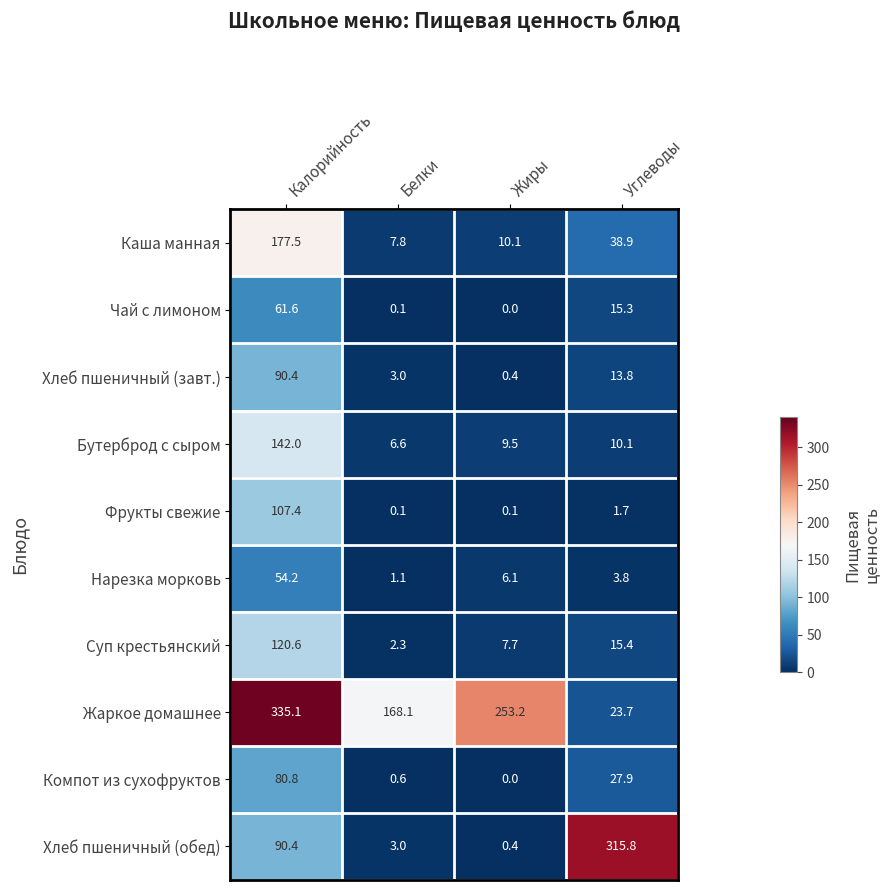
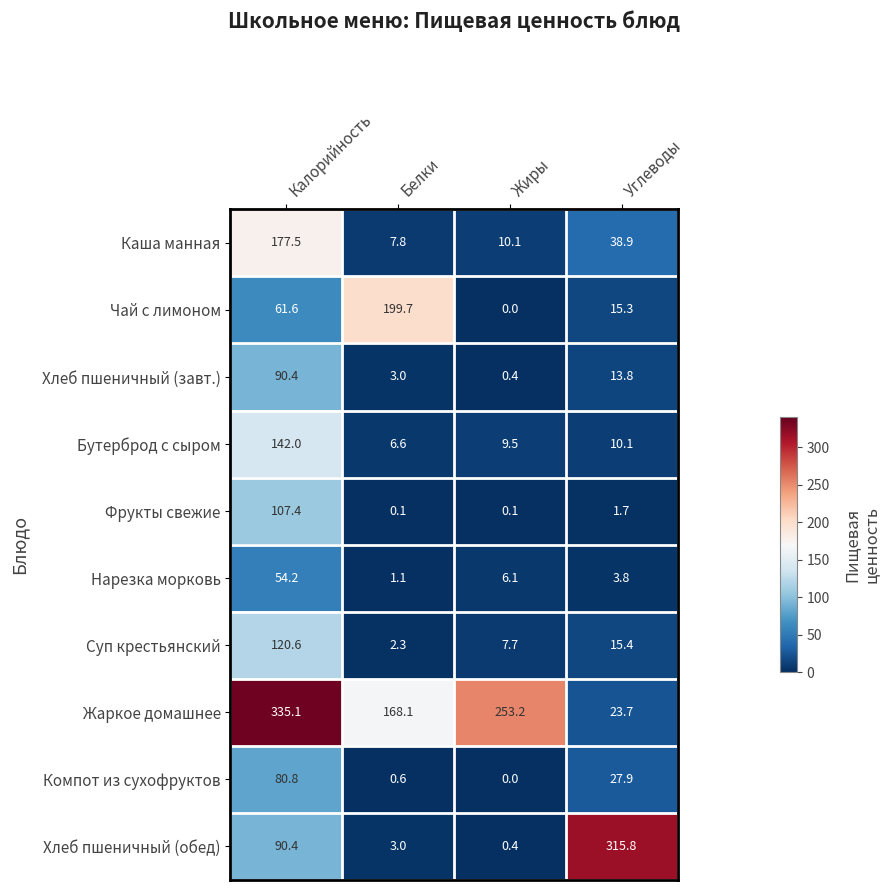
  {
    "Каша манная": {
      "Калорийность": 177.5,
      "Белки": 7.8,
      "Жиры": 10.1,
      "Углеводы": 38.9
    },
    "Чай с лимоном": {
      "Калорийность": 61.6,
-     "Белки": 0.1,
+     "Белки": 199.7,
      "Жиры": 0.0,
      "Углеводы": 15.3
    },
    "Хлеб пшеничный (завт.)": {
      "Калорийность": 90.4,
      "Белки": 3.0,
      "Жиры": 0.4,
      "Углеводы": 13.8
    },
    "Бутерброд с сыром": {
      "Калорийность": 142.0,
      "Белки": 6.6,
      "Жиры": 9.5,
      "Углеводы": 10.1
    },
    "Фрукты свежие": {
      "Калорийность": 107.4,
      "Белки": 0.1,
      "Жиры": 0.1,
      "Углеводы": 1.7
    },
    "Нарезка морковь": {
      "Калорийность": 54.2,
      "Белки": 1.1,
      "Жиры": 6.1,
      "Углеводы": 3.8
    },
    "Суп крестьянский": {
      "Калорийность": 120.6,
      "Белки": 2.3,
      "Жиры": 7.7,
      "Углеводы": 15.4
    },
    "Жаркое домашнее": {
      "Калорийность": 335.1,
      "Белки": 168.1,
      "Жиры": 253.2,
      "Углеводы": 23.7
    },
    "Компот из сухофруктов": {
      "Калорийность": 80.8,
      "Белки": 0.6,
      "Жиры": 0.0,
      "Углеводы": 27.9
    },
    "Хлеб пшеничный (обед)": {
      "Калорийность": 90.4,
      "Белки": 3.0,
      "Жиры": 0.4,
      "Углеводы": 315.8
    }
  }
